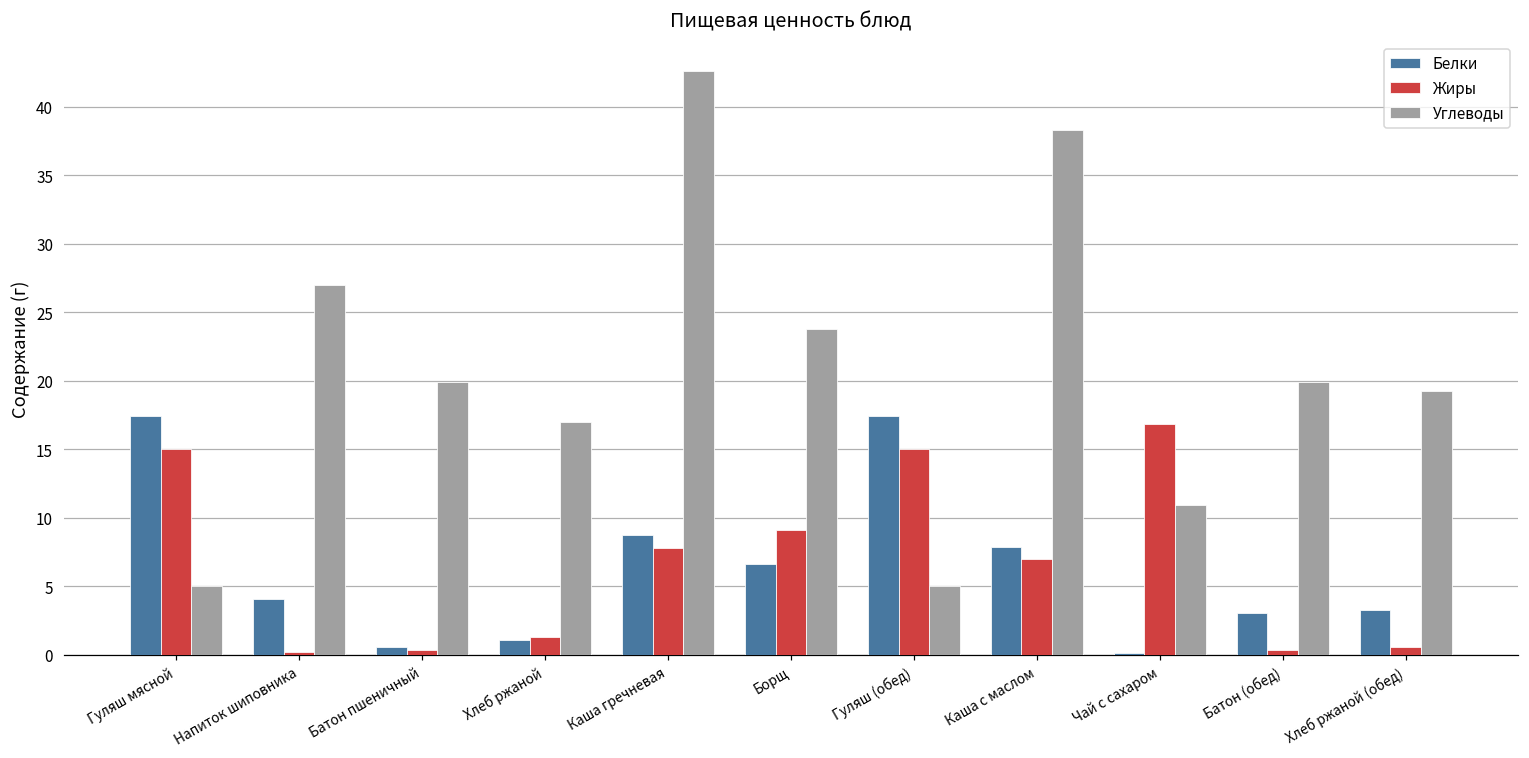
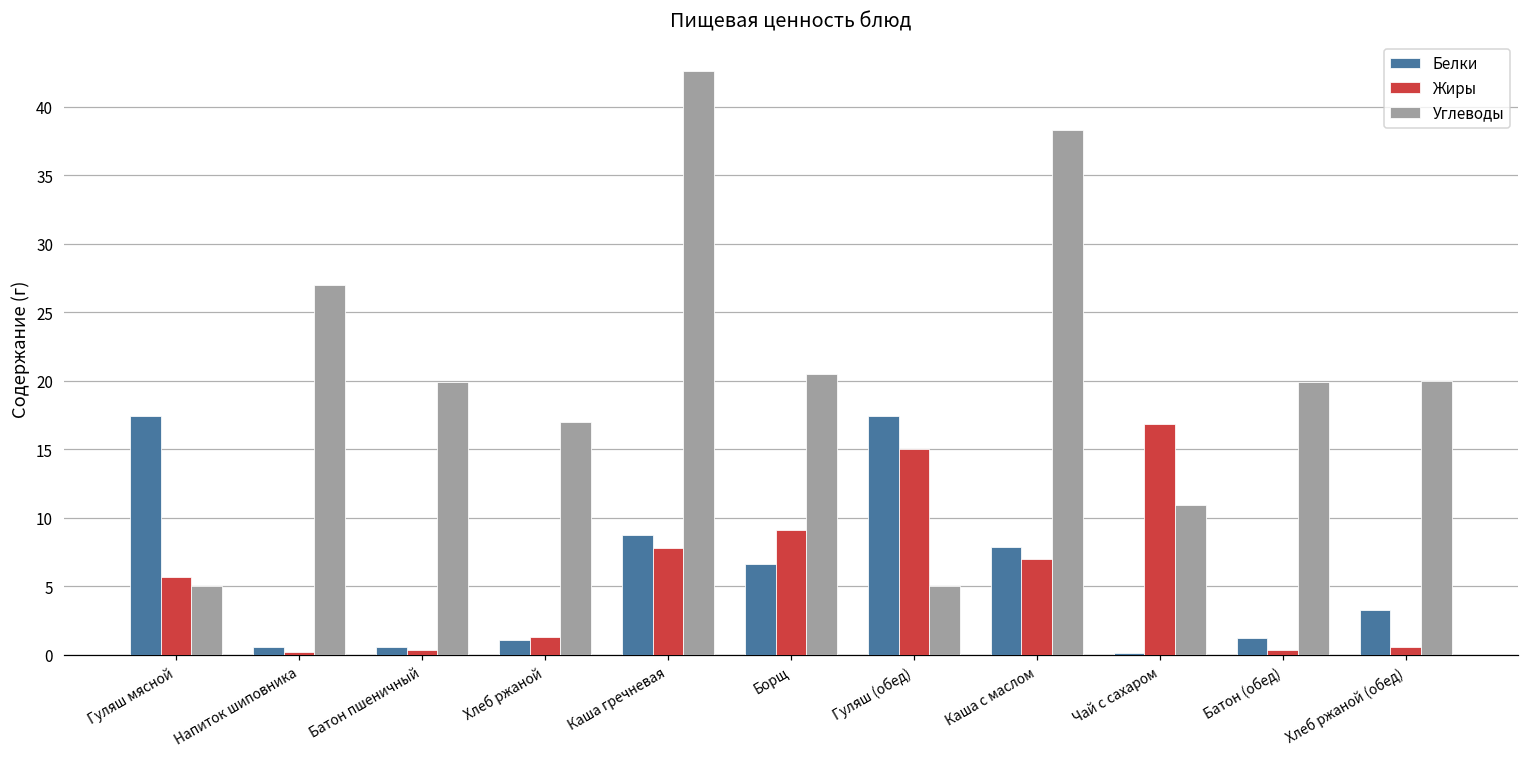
  {
    "Белки": {
      "Гуляш мясной": 17.4,
-     "Напиток шиповника": 4.1,
+     "Напиток шиповника": 0.6,
      "Батон пшеничный": 0.6,
      "Хлеб ржаной": 1.1,
      "Каша гречневая": 8.7,
      "Борщ": 6.6,
      "Гуляш (обед)": 17.4,
      "Каша с маслом": 7.8,
-     "Батон (обед)": 3.0,
+     "Батон (обед)": 1.3,
      "Хлеб ржаной (обед)": 3.3
    },
    "Жиры": {
-     "Гуляш мясной": 15.0,
+     "Гуляш мясной": 5.7,
      "Батон пшеничный": 0.4,
      "Хлеб ржаной": 1.3,
      "Каша гречневая": 7.8,
      "Борщ": 9.1,
      "Гуляш (обед)": 15.0,
      "Каша с маслом": 7.0,
      "Чай с сахаром": 16.8,
      "Батон (обед)": 0.4,
      "Хлеб ржаной (обед)": 0.6
    },
    "Углеводы": {
      "Гуляш мясной": 5.0,
      "Напиток шиповника": 27.0,
      "Батон пшеничный": 19.9,
      "Хлеб ржаной": 17.0,
      "Каша гречневая": 42.6,
-     "Борщ": 23.8,
+     "Борщ": 20.5,
      "Гуляш (обед)": 5.0,
      "Каша с маслом": 38.3,
      "Чай с сахаром": 10.9,
      "Батон (обед)": 19.9,
-     "Хлеб ржаной (обед)": 19.3
+     "Хлеб ржаной (обед)": 20.0
    }
  }
